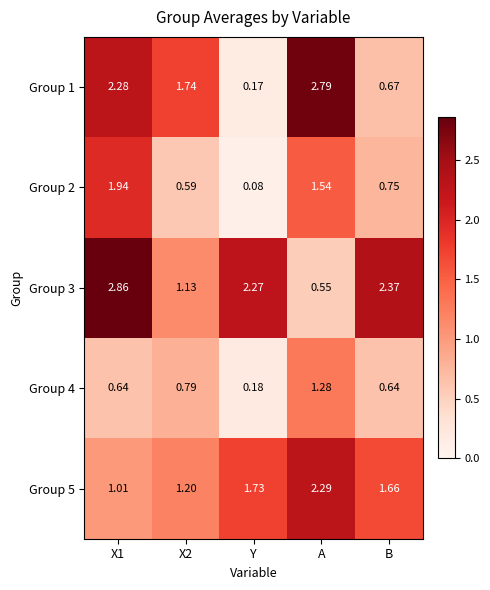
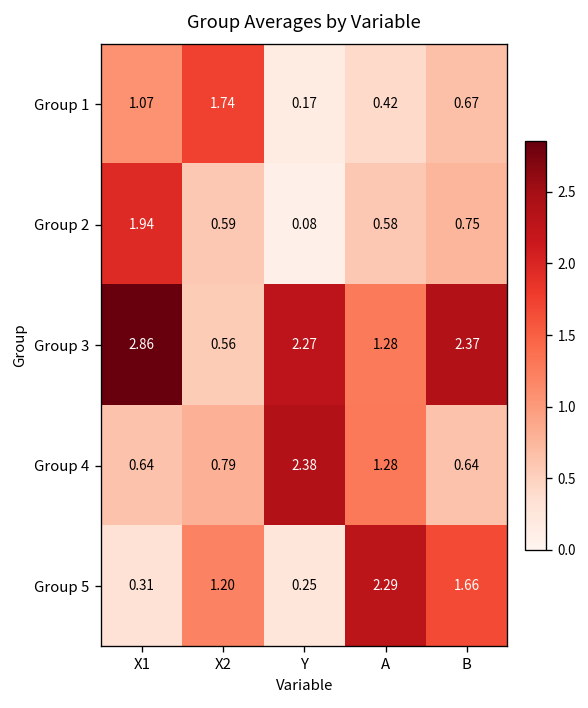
  {
    "Group 1": {
-     "X1": 2.28,
+     "X1": 1.07,
      "X2": 1.74,
      "Y": 0.17,
-     "A": 2.79,
+     "A": 0.42,
      "B": 0.67
    },
    "Group 2": {
      "X1": 1.94,
      "X2": 0.59,
      "Y": 0.08,
-     "A": 1.54,
+     "A": 0.58,
      "B": 0.75
    },
    "Group 3": {
      "X1": 2.86,
-     "X2": 1.13,
+     "X2": 0.56,
      "Y": 2.27,
-     "A": 0.55,
+     "A": 1.28,
      "B": 2.37
    },
    "Group 4": {
      "X1": 0.64,
      "X2": 0.79,
-     "Y": 0.18,
+     "Y": 2.38,
      "A": 1.28,
      "B": 0.64
    },
    "Group 5": {
-     "X1": 1.01,
+     "X1": 0.31,
      "X2": 1.20,
-     "Y": 1.73,
+     "Y": 0.25,
      "A": 2.29,
      "B": 1.66
    }
  }
